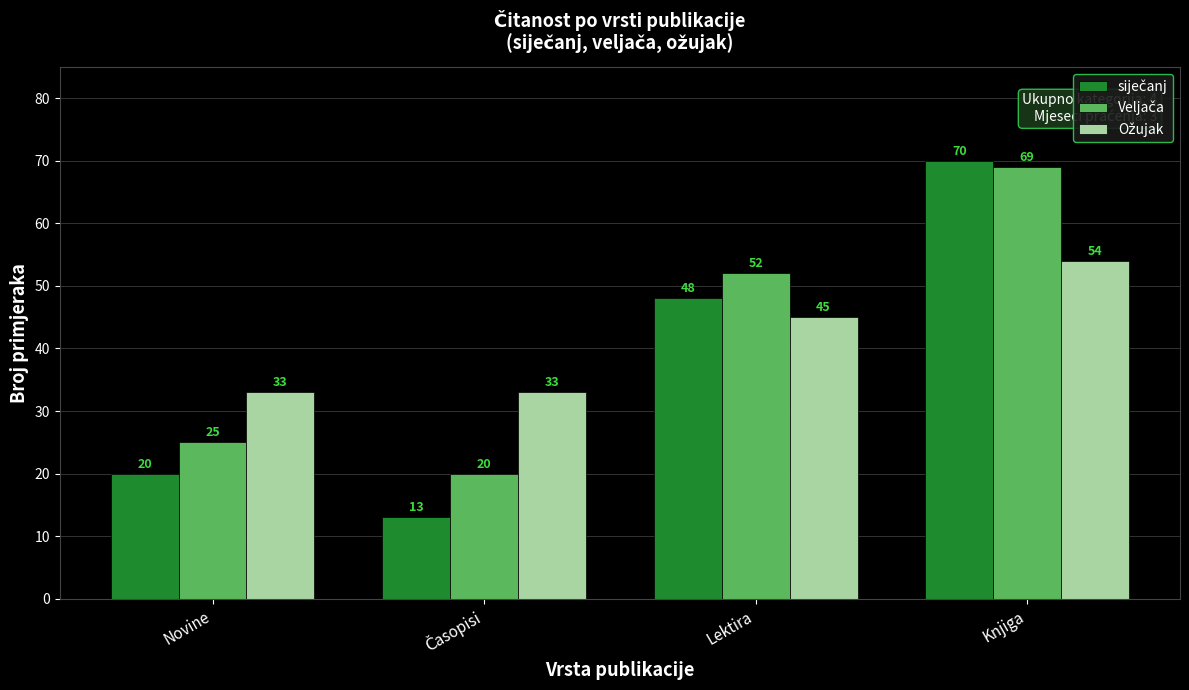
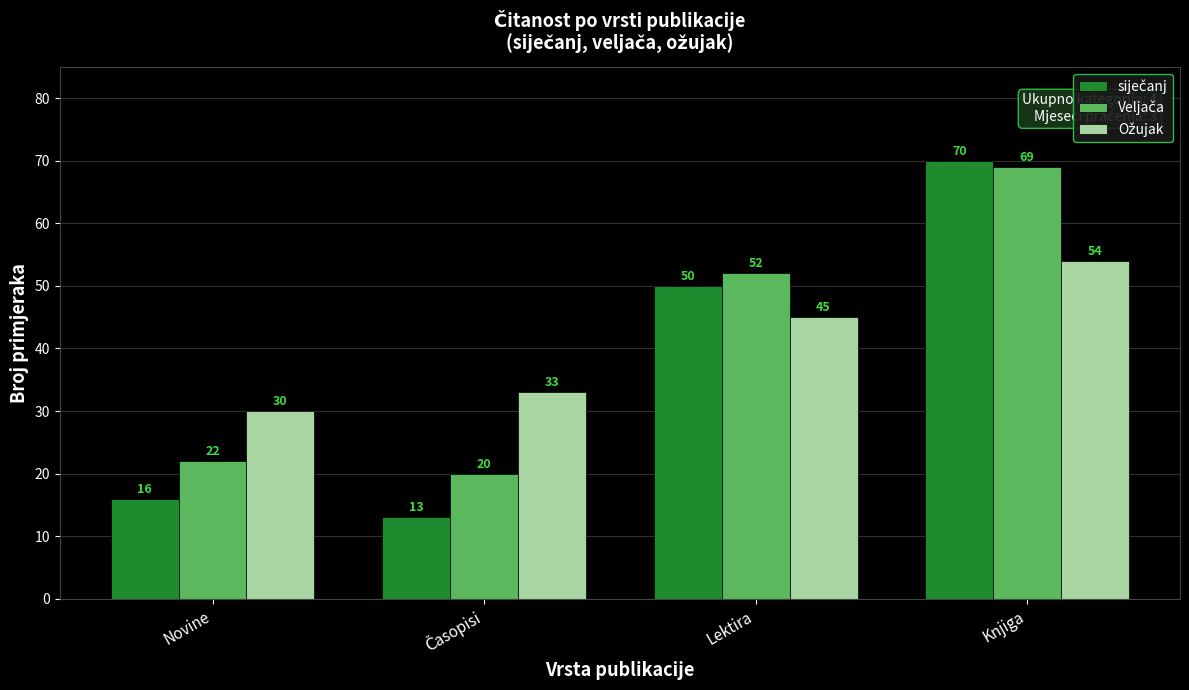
  {
    "siječanj": {
-     "Novine": 20,
+     "Novine": 16,
      "Časopisi": 13,
-     "Lektira": 48,
+     "Lektira": 50,
      "Knjiga": 70
    },
    "Veljača": {
-     "Novine": 25,
+     "Novine": 22,
      "Časopisi": 20,
      "Lektira": 52,
      "Knjiga": 69
    },
    "Ožujak": {
-     "Novine": 33,
+     "Novine": 30,
      "Časopisi": 33,
      "Lektira": 45,
      "Knjiga": 54
    }
  }
